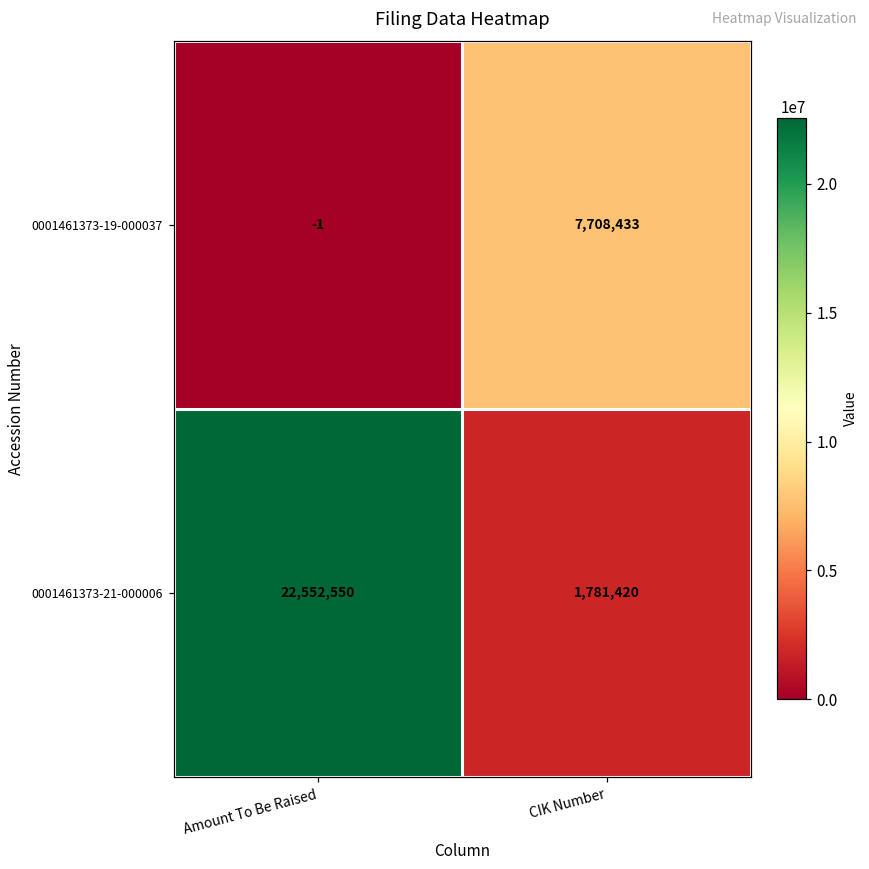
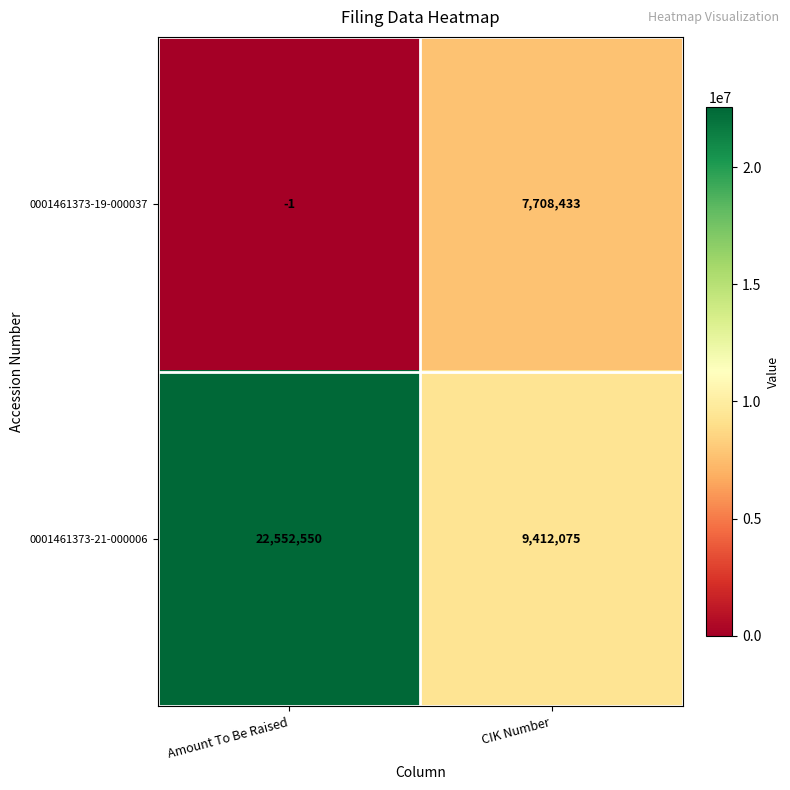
  {
    "0001461373-19-000037": {
      "Amount To Be Raised": "-1",
      "CIK Number": "7,708,433"
    },
    "0001461373-21-000006": {
      "Amount To Be Raised": "22,552,550",
-     "CIK Number": "1,781,420"
+     "CIK Number": "9,412,075"
    }
  }
